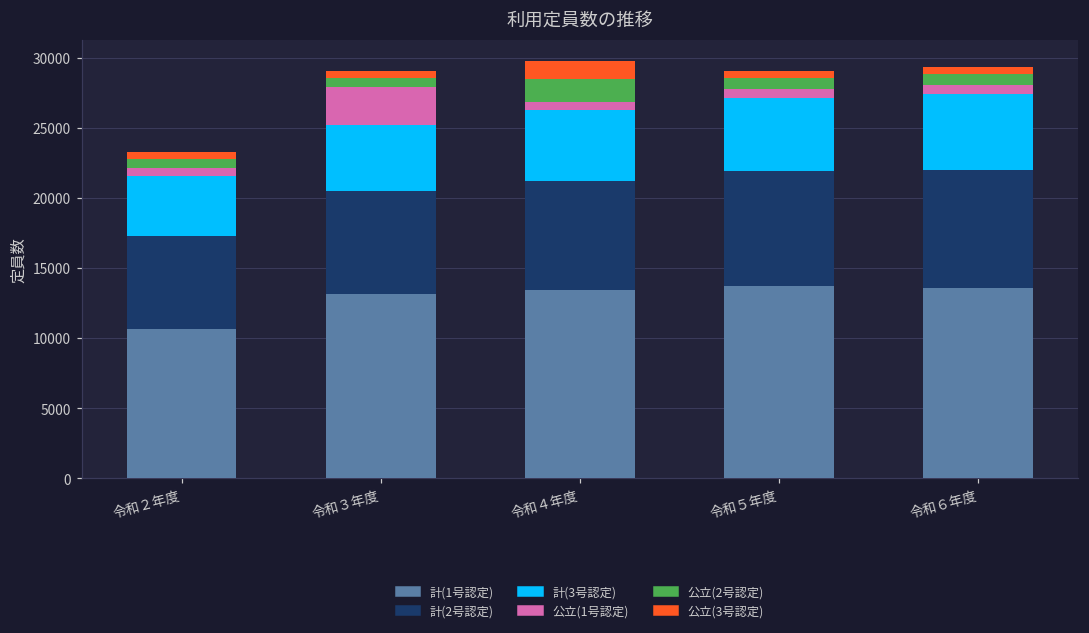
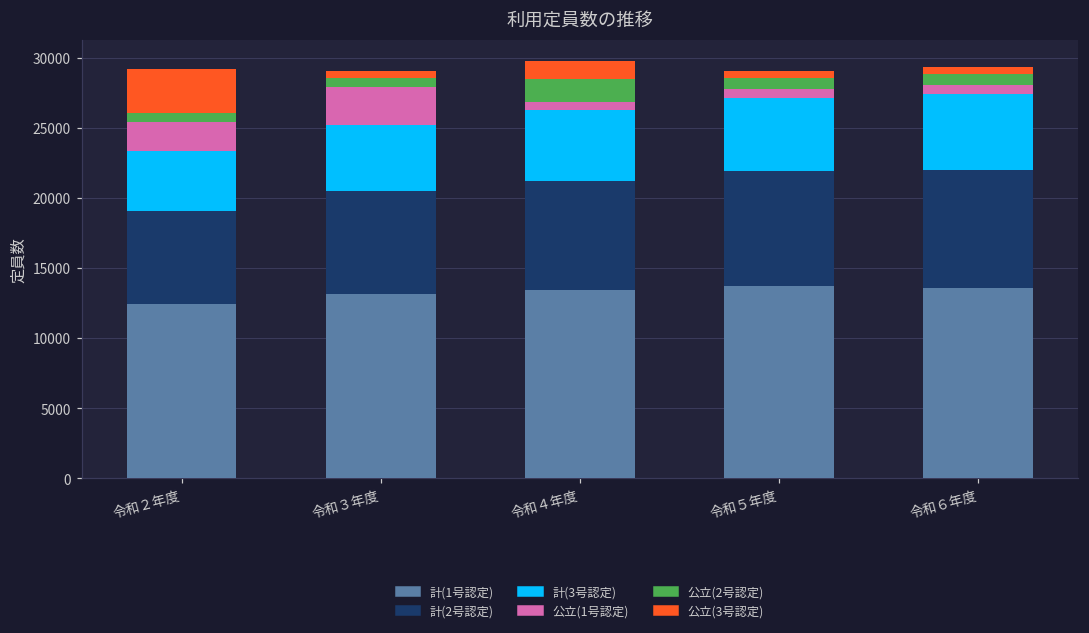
  {
    "計(1号認定)": {
-     "令和２年度": 10700,
+     "令和２年度": 12500,
      "令和３年度": 13200,
      "令和４年度": 13500,
      "令和５年度": 13700,
      "令和６年度": 13600
    },
    "計(2号認定)": {
      "令和２年度": 6600,
      "令和３年度": 7300,
      "令和４年度": 7800,
      "令和５年度": 8200,
      "令和６年度": 8400
    },
    "計(3号認定)": {
      "令和２年度": 4300,
      "令和３年度": 4700,
      "令和４年度": 5000,
      "令和５年度": 5300,
      "令和６年度": 5400
    },
    "公立(1号認定)": {
-     "令和２年度": 600,
+     "令和２年度": 2100,
      "令和３年度": 2700,
      "令和４年度": 600,
      "令和５年度": 600,
      "令和６年度": 600
    },
    "公立(2号認定)": {
      "令和２年度": 700,
      "令和３年度": 700,
      "令和４年度": 1600,
      "令和５年度": 800,
      "令和６年度": 800
    },
    "公立(3号認定)": {
-     "令和２年度": 500,
+     "令和２年度": 3100,
      "令和３年度": 500,
      "令和４年度": 1300,
      "令和５年度": 500,
      "令和６年度": 500
    }
  }
